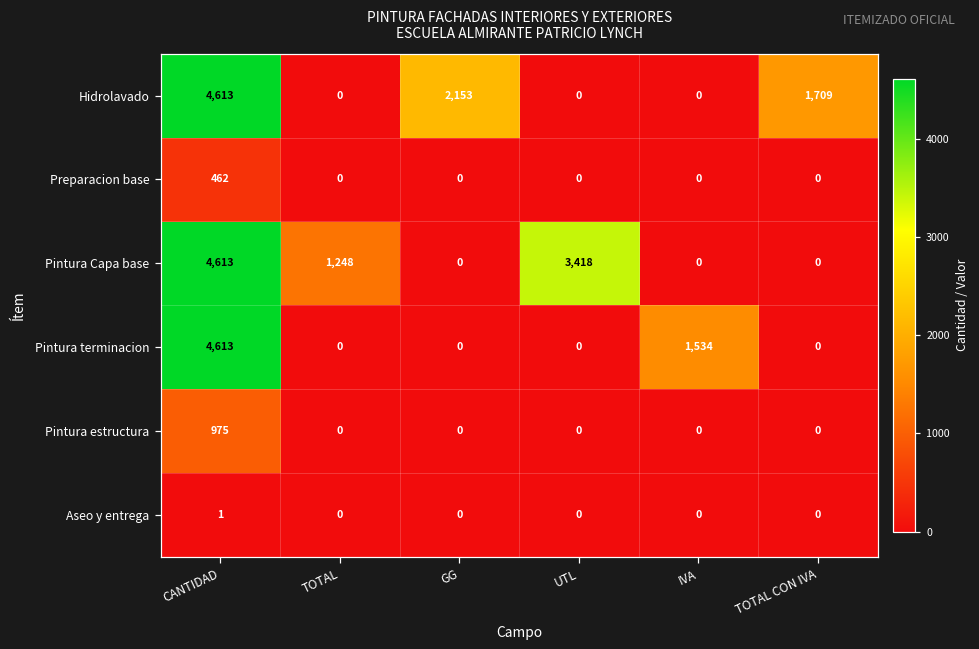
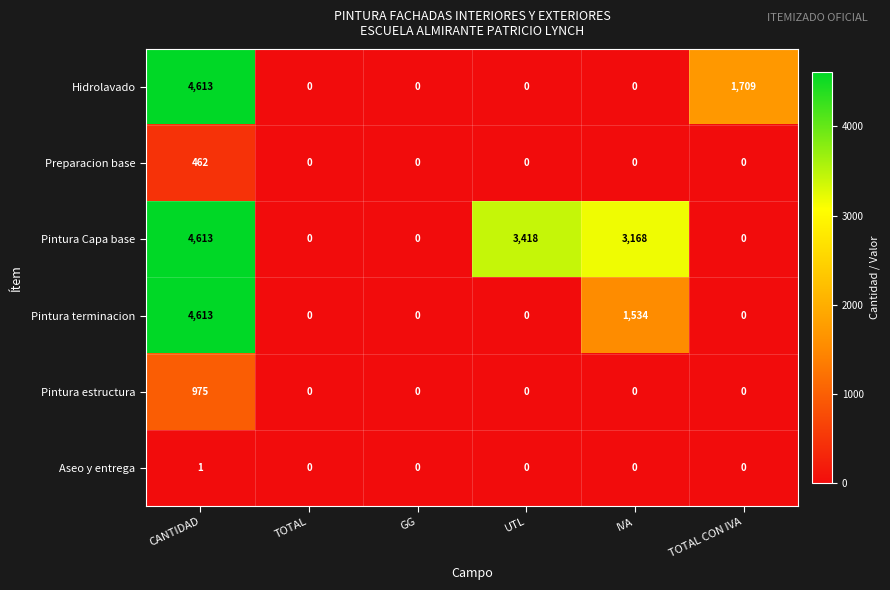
  {
    "Hidrolavado": {
      "CANTIDAD": "4,613",
      "TOTAL": "0",
-     "GG": "2,153",
+     "GG": "0",
      "UTL": "0",
      "IVA": "0",
      "TOTAL CON IVA": "1,709"
    },
    "Preparacion base": {
      "CANTIDAD": "462",
      "TOTAL": "0",
      "GG": "0",
      "UTL": "0",
      "IVA": "0",
      "TOTAL CON IVA": "0"
    },
    "Pintura Capa base": {
      "CANTIDAD": "4,613",
-     "TOTAL": "1,248",
+     "TOTAL": "0",
      "GG": "0",
      "UTL": "3,418",
-     "IVA": "0",
+     "IVA": "3,168",
      "TOTAL CON IVA": "0"
    },
    "Pintura terminacion": {
      "CANTIDAD": "4,613",
      "TOTAL": "0",
      "GG": "0",
      "UTL": "0",
      "IVA": "1,534",
      "TOTAL CON IVA": "0"
    },
    "Pintura estructura": {
      "CANTIDAD": "975",
      "TOTAL": "0",
      "GG": "0",
      "UTL": "0",
      "IVA": "0",
      "TOTAL CON IVA": "0"
    },
    "Aseo y entrega": {
      "CANTIDAD": "1",
      "TOTAL": "0",
      "GG": "0",
      "UTL": "0",
      "IVA": "0",
      "TOTAL CON IVA": "0"
    }
  }
